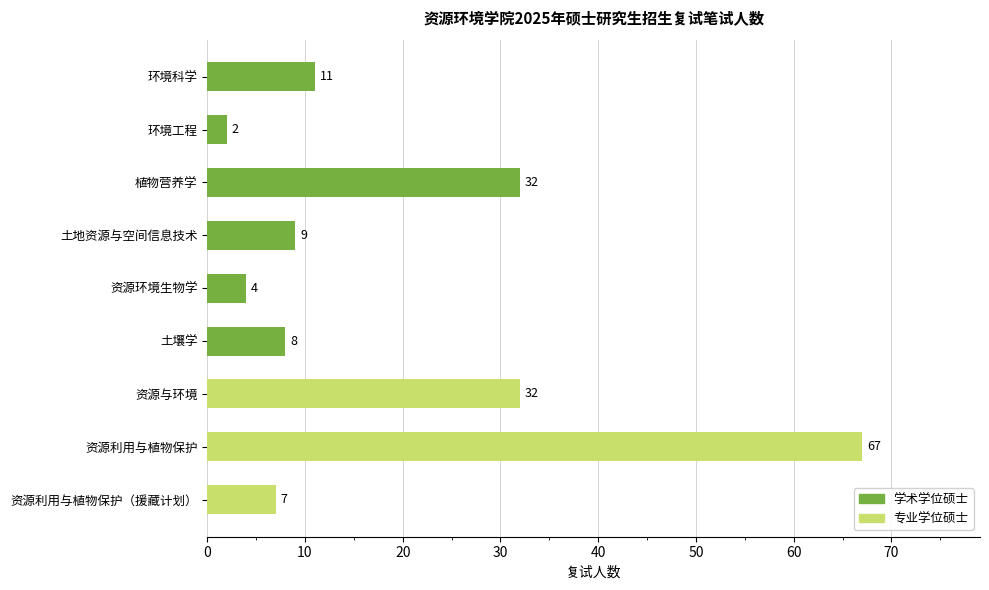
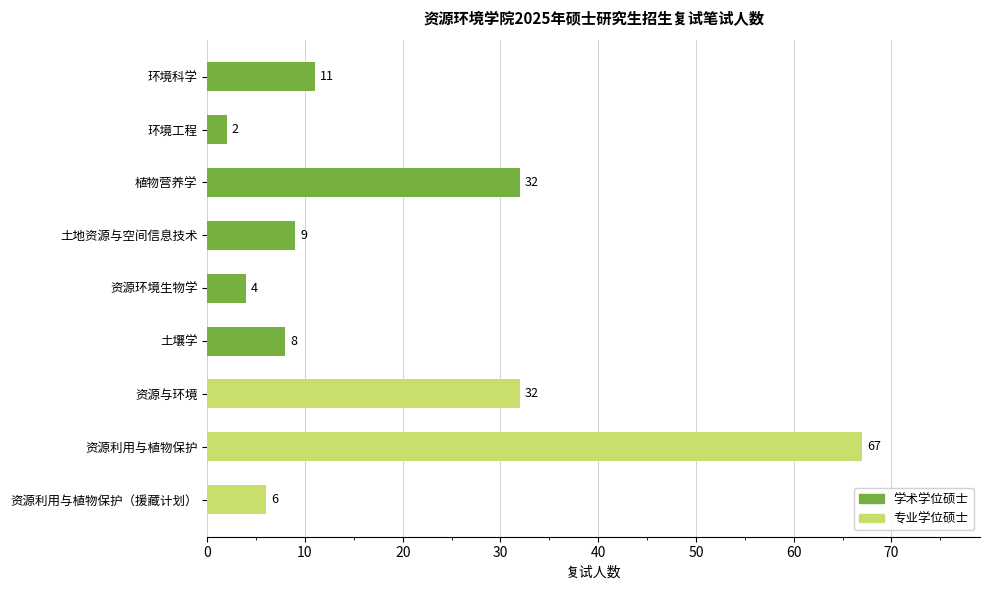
  {
    "环境科学": 11,
    "环境工程": 2,
    "植物营养学": 32,
    "土地资源与空间信息技术": 9,
    "资源环境生物学": 4,
    "土壤学": 8,
    "资源与环境": 32,
    "资源利用与植物保护": 67,
-   "资源利用与植物保护（援藏计划）": 7
+   "资源利用与植物保护（援藏计划）": 6
  }
